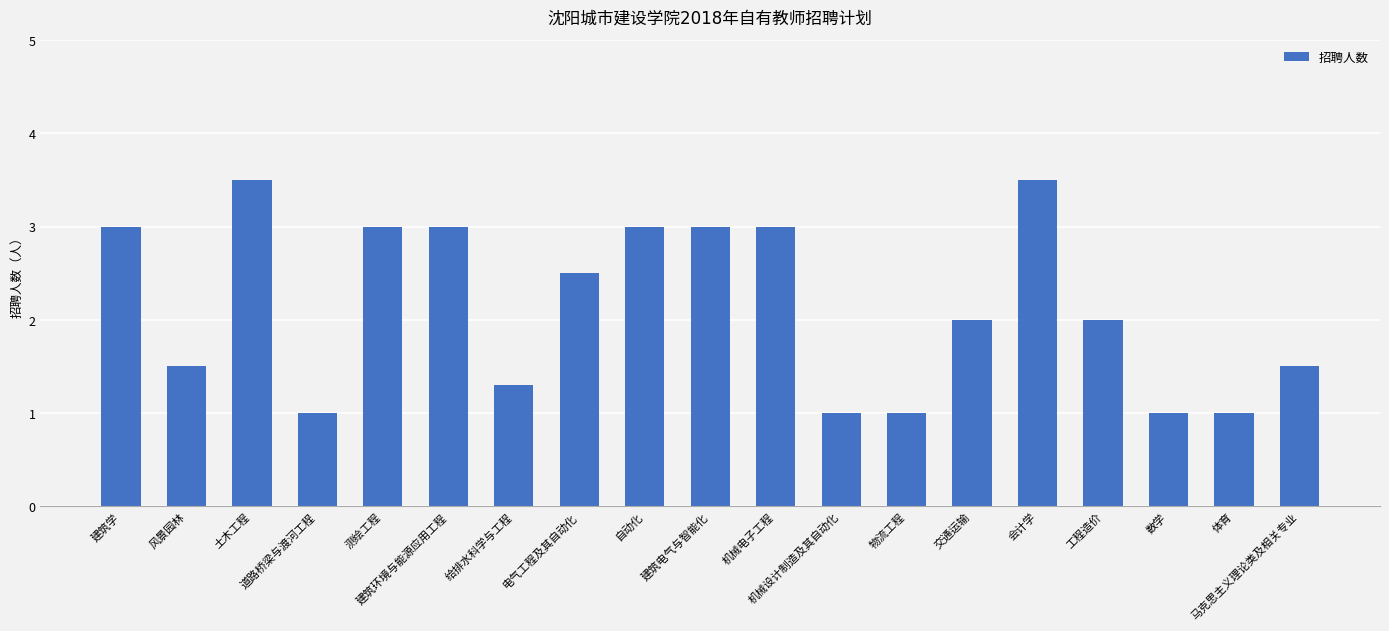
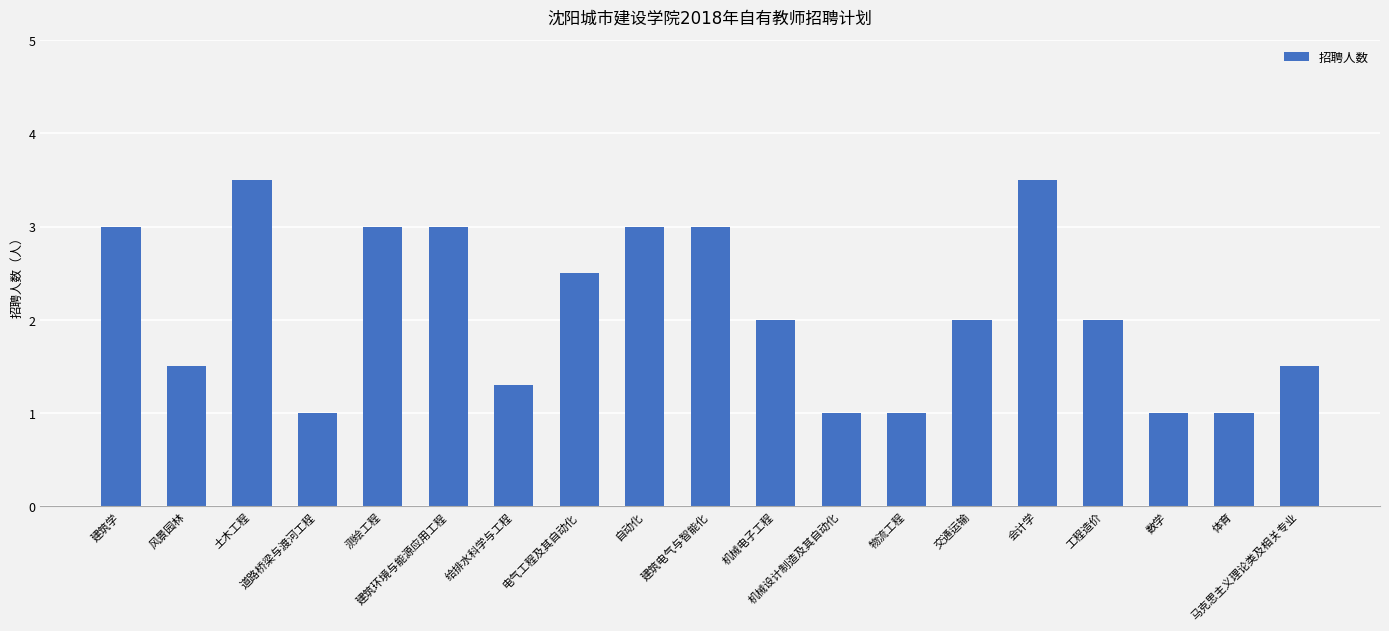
  {
    "建筑学": 3,
    "风景园林": 1.5,
    "土木工程": 3.5,
    "道路桥梁与渡河工程": 1,
    "测绘工程": 3,
    "建筑环境与能源应用工程": 3,
    "给排水科学与工程": 1.3,
    "电气工程及其自动化": 2.5,
    "自动化": 3,
    "建筑电气与智能化": 3,
-   "机械电子工程": 3,
+   "机械电子工程": 2,
    "机械设计制造及其自动化": 1,
    "物流工程": 1,
    "交通运输": 2,
    "会计学": 3.5,
    "工程造价": 2,
    "数学": 1,
    "体育": 1,
    "马克思主义理论类及相关专业": 1.5
  }
